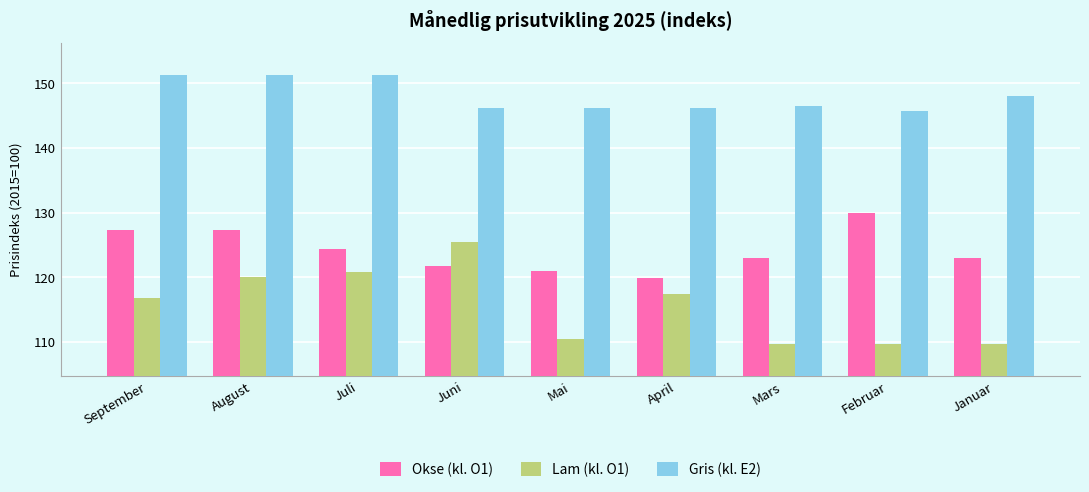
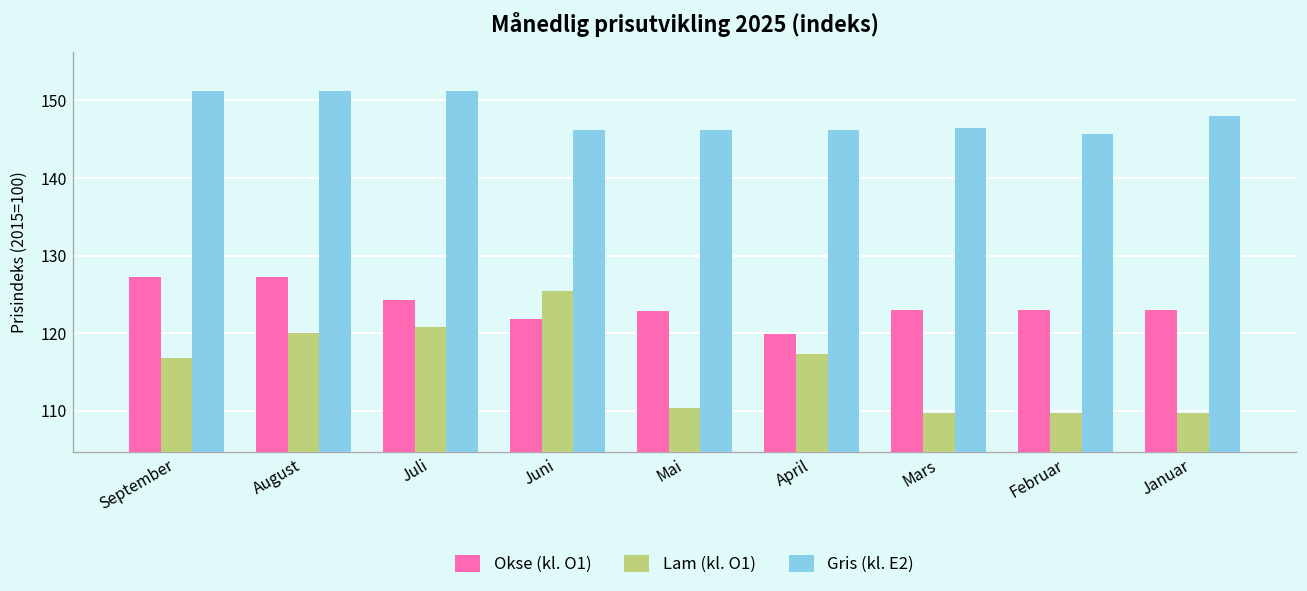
  {
    "Okse (kl. O1)": {
      "September": 127,
      "August": 127,
      "Juli": 124,
      "Juni": 122,
-     "Mai": 121,
+     "Mai": 123,
      "April": 120,
      "Mars": 123,
-     "Februar": 130,
+     "Februar": 123,
      "Januar": 123
    },
    "Lam (kl. O1)": {
      "September": 117,
      "August": 120,
      "Juli": 121,
      "Juni": 125,
      "Mai": 110,
      "April": 117,
      "Mars": 110,
      "Februar": 110,
      "Januar": 110
    },
    "Gris (kl. E2)": {
      "September": 151,
      "August": 151,
      "Juli": 151,
      "Juni": 146,
      "Mai": 146,
      "April": 146,
      "Mars": 146,
      "Februar": 146,
      "Januar": 148
    }
  }
